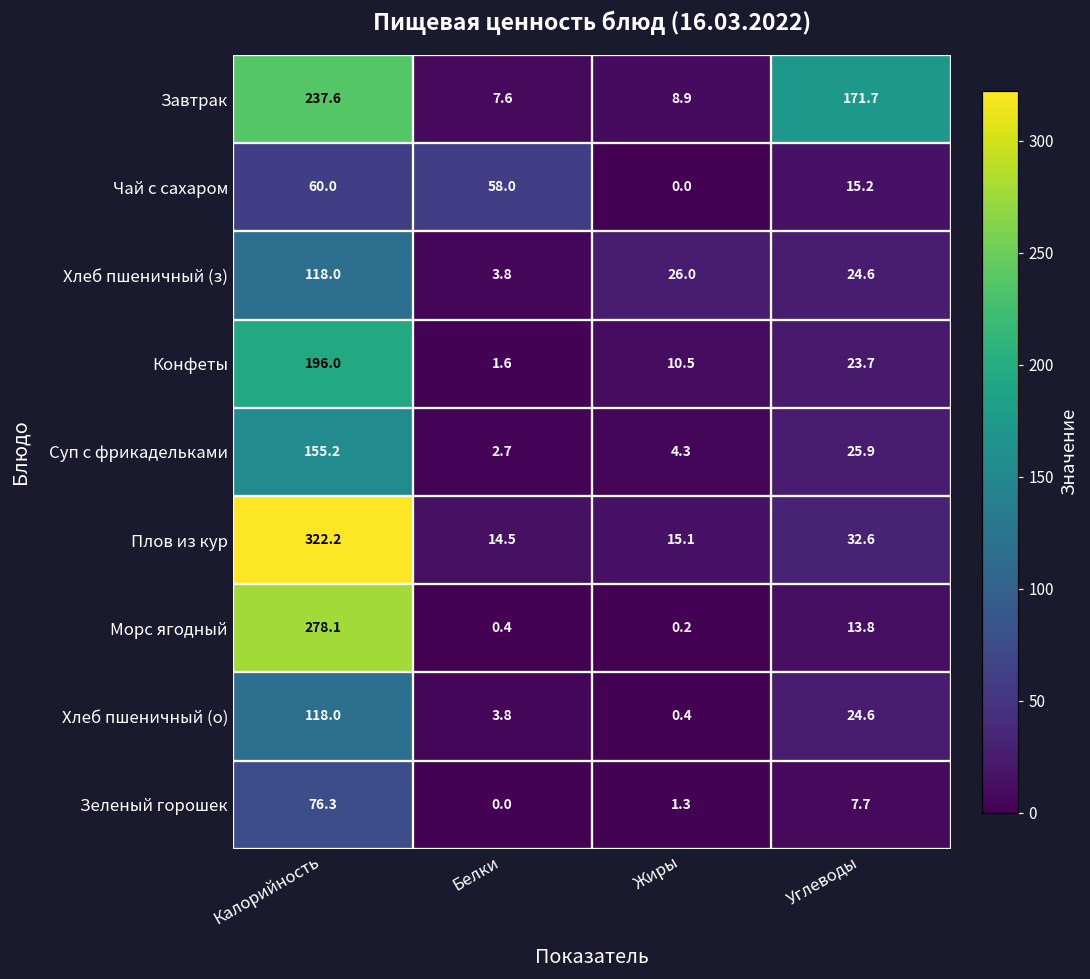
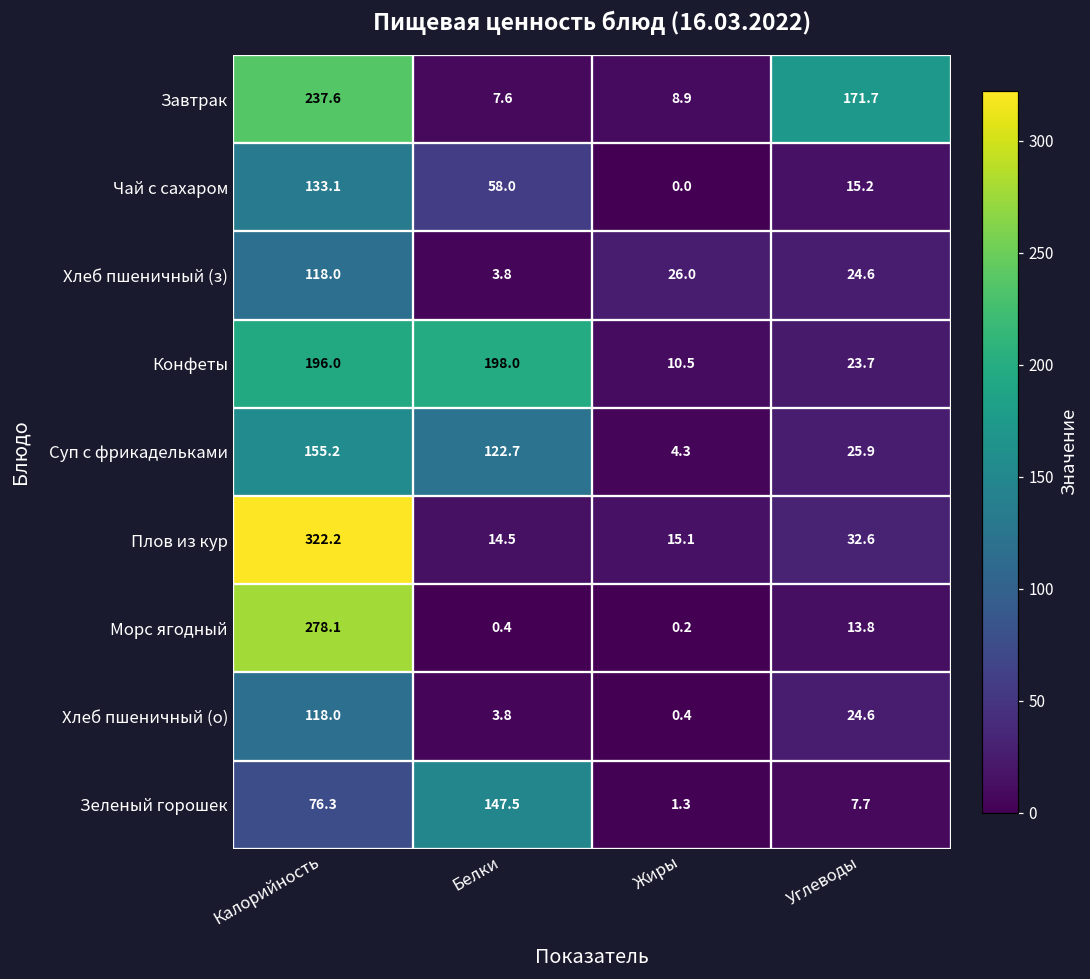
  {
    "Завтрак": {
      "Калорийность": 237.6,
      "Белки": 7.6,
      "Жиры": 8.9,
      "Углеводы": 171.7
    },
    "Чай с сахаром": {
-     "Калорийность": 60.0,
+     "Калорийность": 133.1,
      "Белки": 58.0,
      "Жиры": 0.0,
      "Углеводы": 15.2
    },
    "Хлеб пшеничный (з)": {
      "Калорийность": 118.0,
      "Белки": 3.8,
      "Жиры": 26.0,
      "Углеводы": 24.6
    },
    "Конфеты": {
      "Калорийность": 196.0,
-     "Белки": 1.6,
+     "Белки": 198.0,
      "Жиры": 10.5,
      "Углеводы": 23.7
    },
    "Суп с фрикадельками": {
      "Калорийность": 155.2,
-     "Белки": 2.7,
+     "Белки": 122.7,
      "Жиры": 4.3,
      "Углеводы": 25.9
    },
    "Плов из кур": {
      "Калорийность": 322.2,
      "Белки": 14.5,
      "Жиры": 15.1,
      "Углеводы": 32.6
    },
    "Морс ягодный": {
      "Калорийность": 278.1,
      "Белки": 0.4,
      "Жиры": 0.2,
      "Углеводы": 13.8
    },
    "Хлеб пшеничный (о)": {
      "Калорийность": 118.0,
      "Белки": 3.8,
      "Жиры": 0.4,
      "Углеводы": 24.6
    },
    "Зеленый горошек": {
      "Калорийность": 76.3,
-     "Белки": 0.0,
+     "Белки": 147.5,
      "Жиры": 1.3,
      "Углеводы": 7.7
    }
  }
